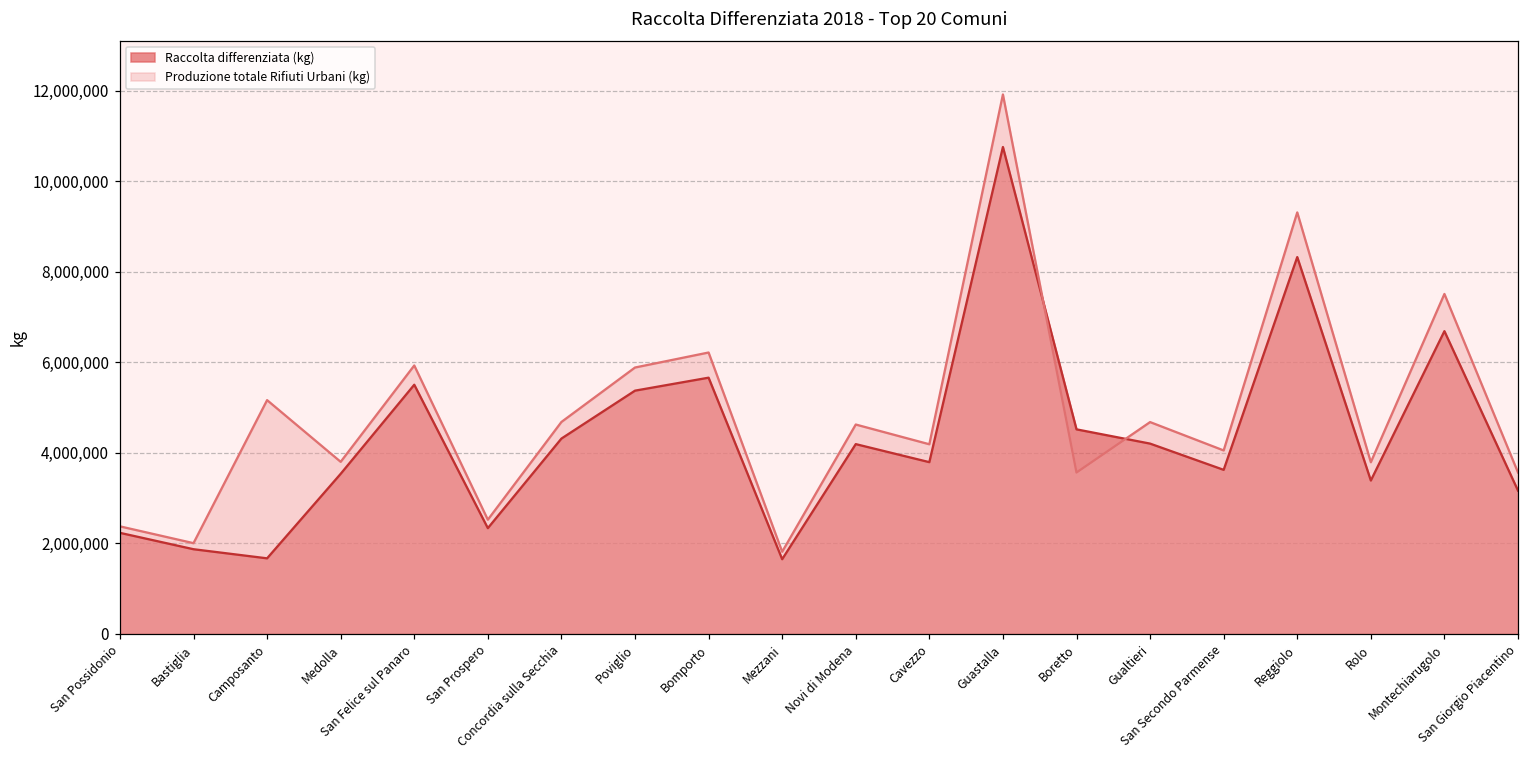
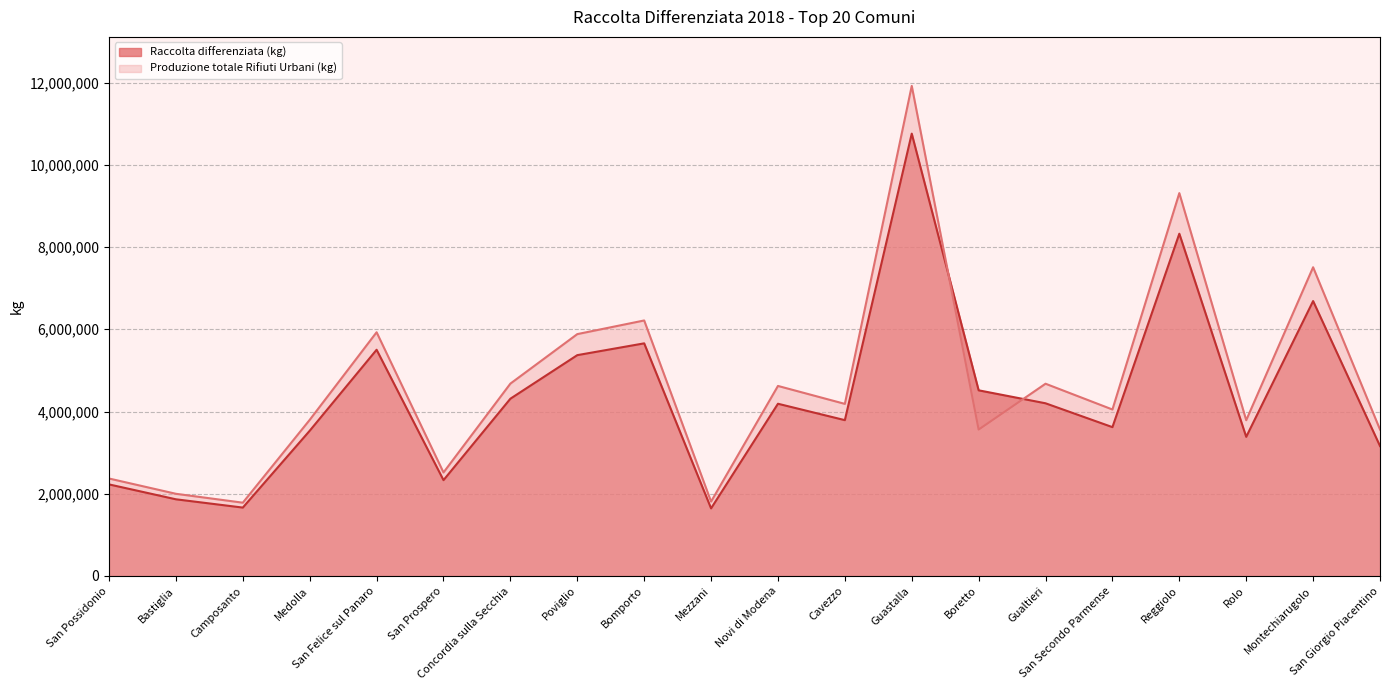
  {
    "Raccolta differenziata (kg)": {
      "San Possidonio": "2,200,000",
      "Bastiglia": "1,900,000",
      "Camposanto": "1,700,000",
      "Medolla": "3,500,000",
      "San Felice sul Panaro": "5,500,000",
      "San Prospero": "2,300,000",
      "Concordia sulla Secchia": "4,300,000",
      "Poviglio": "5,400,000",
      "Bomporto": "5,700,000",
      "Mezzani": "1,600,000",
      "Novi di Modena": "4,200,000",
      "Cavezzo": "3,800,000",
      "Guastalla": "10,800,000",
      "Boretto": "4,500,000",
      "Gualtieri": "4,200,000",
      "San Secondo Parmense": "3,600,000",
      "Reggiolo": "8,300,000",
      "Rolo": "3,400,000",
      "Montechiarugolo": "6,700,000",
      "San Giorgio Piacentino": "3,200,000"
    },
    "Produzione totale Rifiuti Urbani (kg)": {
      "San Possidonio": "2,400,000",
      "Bastiglia": "2,000,000",
-     "Camposanto": "5,200,000",
+     "Camposanto": "1,800,000",
      "Medolla": "3,800,000",
      "San Felice sul Panaro": "5,900,000",
      "San Prospero": "2,500,000",
      "Concordia sulla Secchia": "4,700,000",
      "Poviglio": "5,900,000",
      "Bomporto": "6,200,000",
      "Mezzani": "1,800,000",
      "Novi di Modena": "4,600,000",
      "Cavezzo": "4,200,000",
      "Guastalla": "11,900,000",
      "Boretto": "3,600,000",
      "Gualtieri": "4,700,000",
      "San Secondo Parmense": "4,000,000",
      "Reggiolo": "9,300,000",
      "Rolo": "3,800,000",
      "Montechiarugolo": "7,500,000",
      "San Giorgio Piacentino": "3,600,000"
    }
  }
